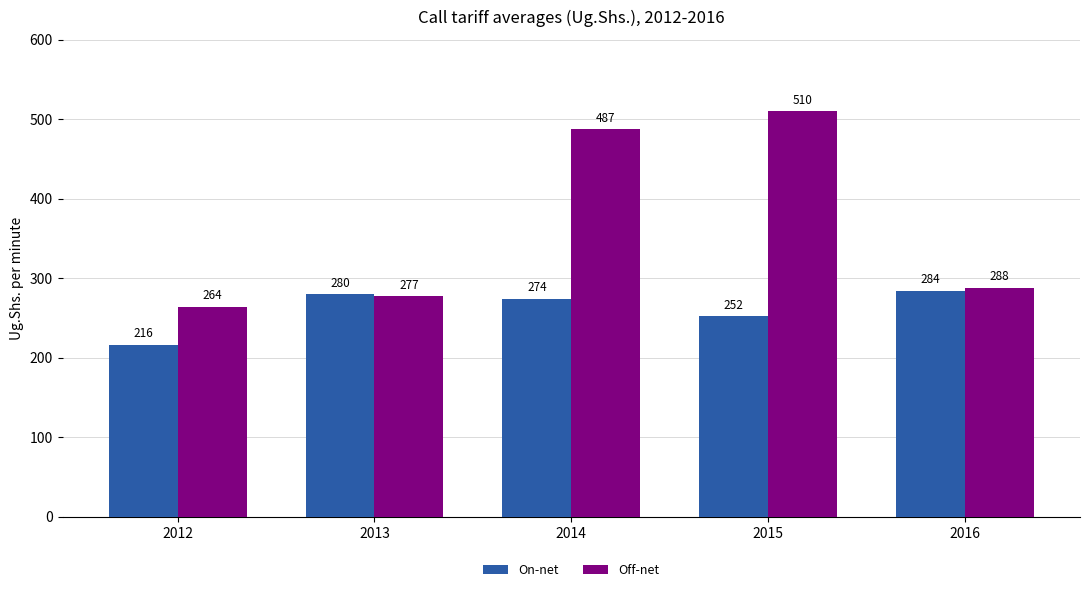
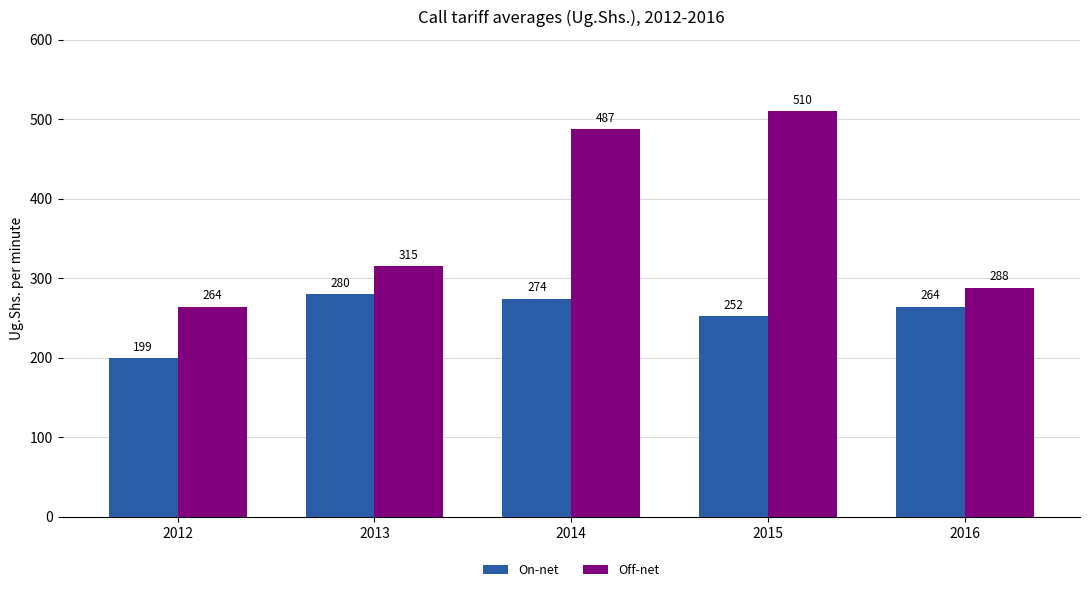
  {
    "On-net": {
-     "2012": 216,
+     "2012": 199,
      "2013": 280,
      "2014": 274,
      "2015": 252,
-     "2016": 284
+     "2016": 264
    },
    "Off-net": {
      "2012": 264,
-     "2013": 277,
+     "2013": 315,
      "2014": 487,
      "2015": 510,
      "2016": 288
    }
  }
